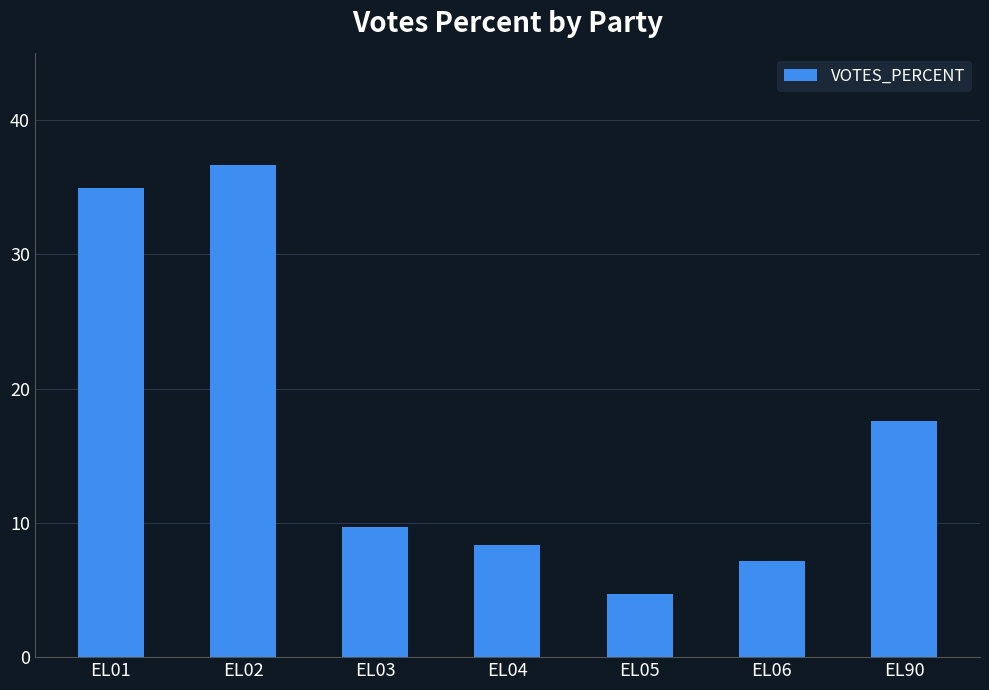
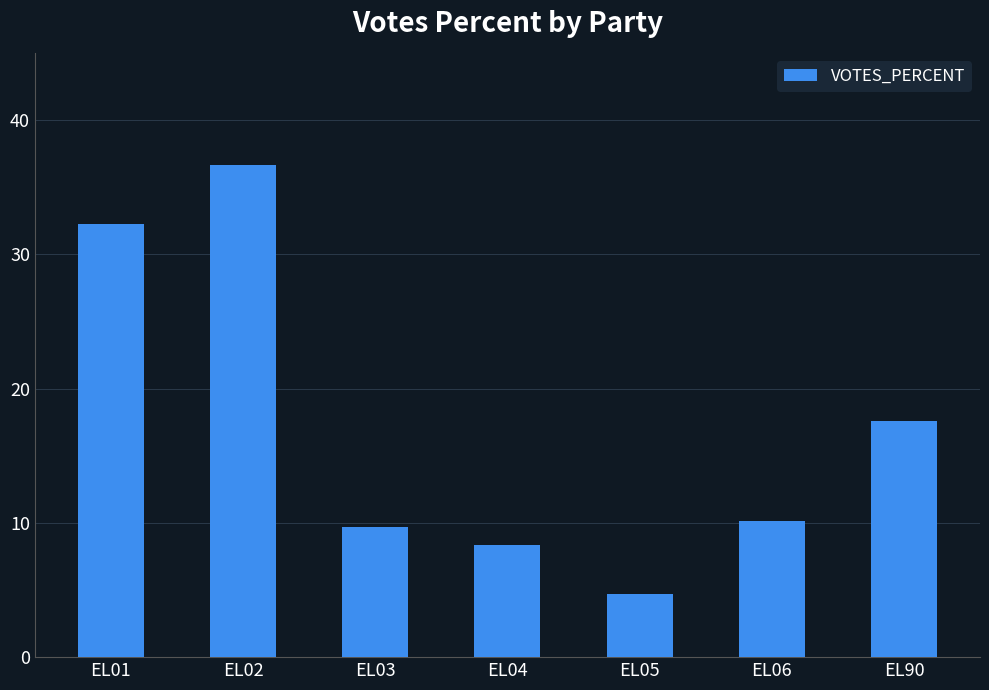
  {
-   "EL01": 35.0,
+   "EL01": 32.3,
    "EL02": 36.7,
    "EL03": 9.7,
    "EL04": 8.4,
    "EL05": 4.7,
-   "EL06": 7.2,
+   "EL06": 10.2,
    "EL90": 17.6
  }
